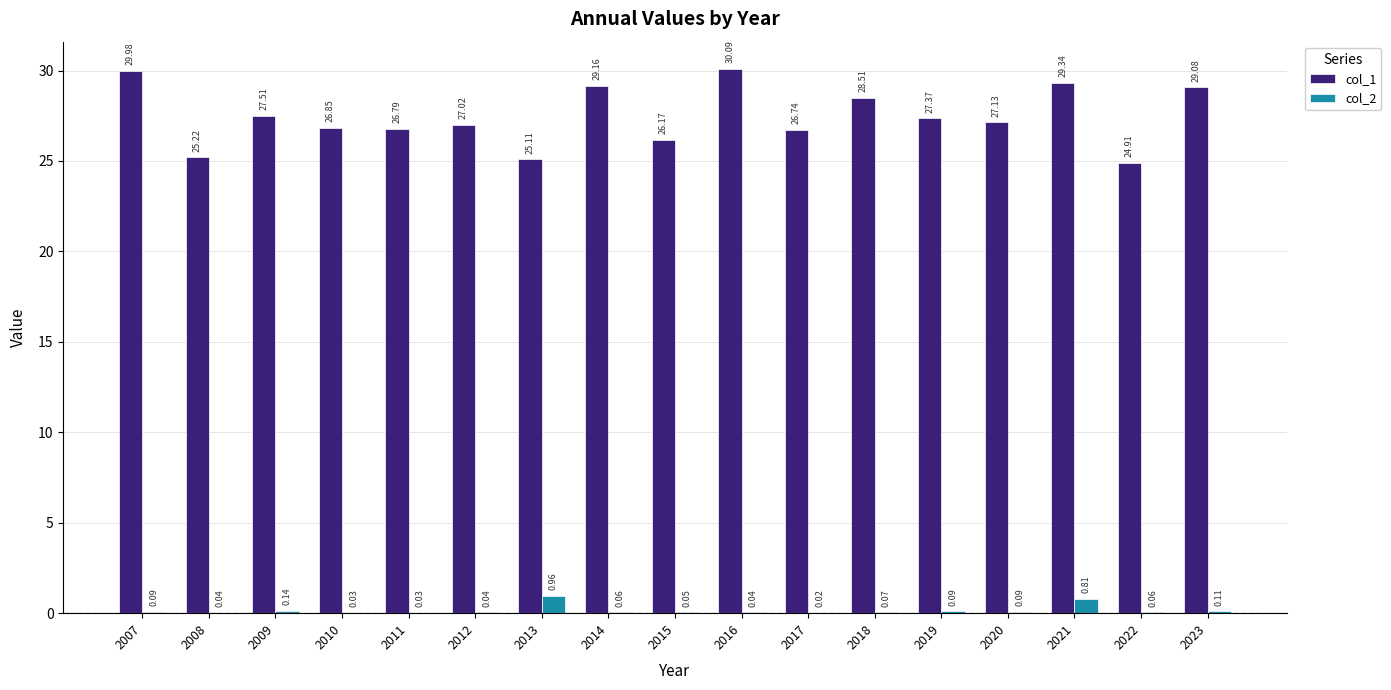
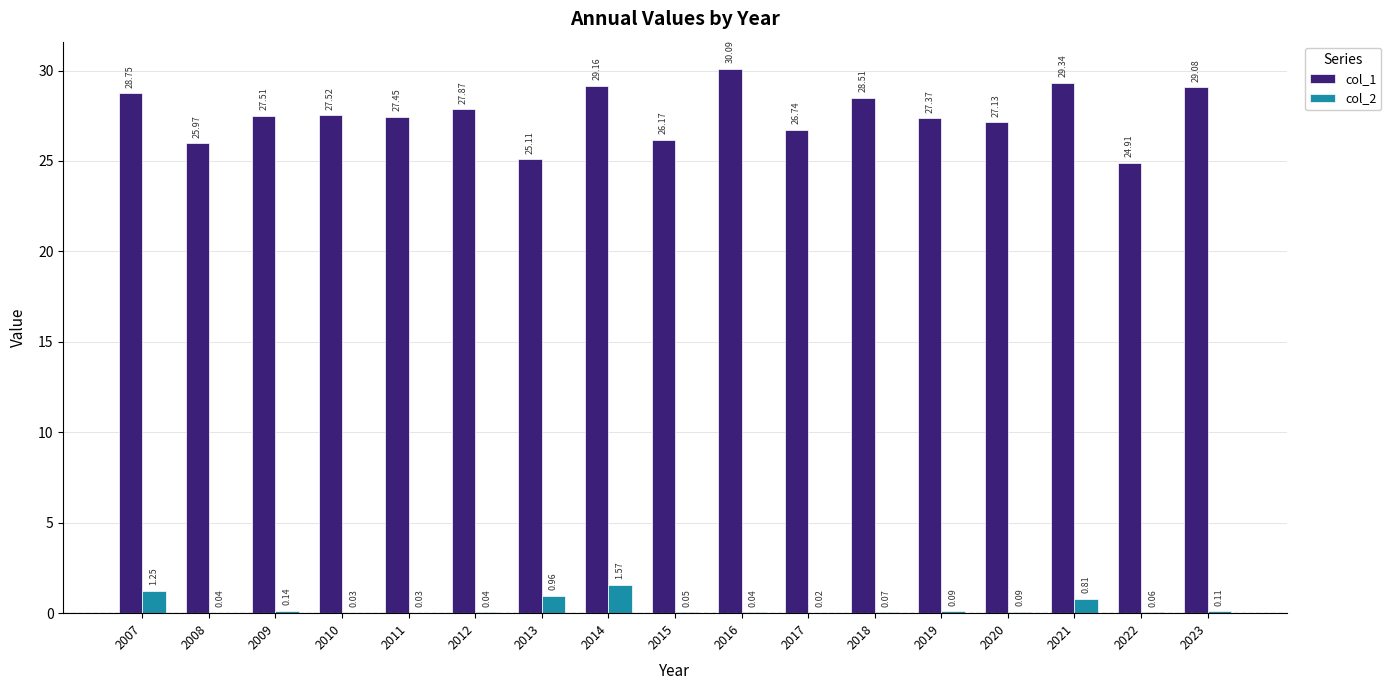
  {
    "col_1": {
-     "2007": 29.98,
-     "2008": 25.22,
+     "2007": 28.75,
+     "2008": 25.97,
      "2009": 27.51,
-     "2010": 26.85,
-     "2011": 26.79,
-     "2012": 27.02,
+     "2010": 27.52,
+     "2011": 27.45,
+     "2012": 27.87,
      "2013": 25.11,
      "2014": 29.16,
      "2015": 26.17,
      "2016": 30.09,
      "2017": 26.74,
      "2018": 28.51,
      "2019": 27.37,
      "2020": 27.13,
      "2021": 29.34,
      "2022": 24.91,
      "2023": 29.08
    },
    "col_2": {
-     "2007": 0.09,
+     "2007": 1.25,
      "2008": 0.04,
      "2009": 0.14,
      "2010": 0.03,
      "2011": 0.03,
      "2012": 0.04,
      "2013": 0.96,
-     "2014": 0.06,
+     "2014": 1.57,
      "2015": 0.05,
      "2016": 0.04,
      "2017": 0.02,
      "2018": 0.07,
      "2019": 0.09,
      "2020": 0.09,
      "2021": 0.81,
      "2022": 0.06,
      "2023": 0.11
    }
  }
